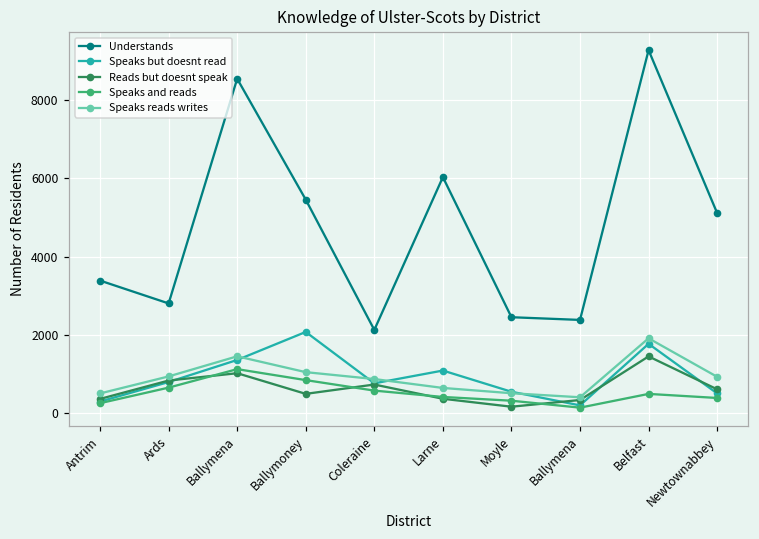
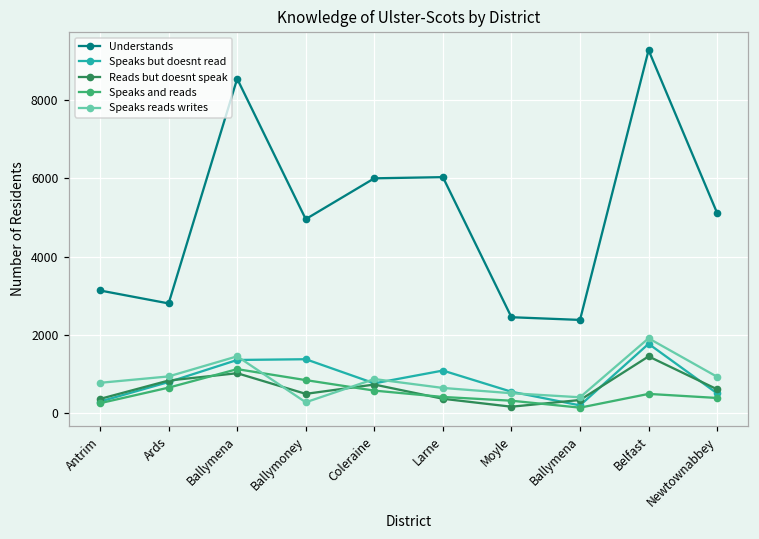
  {
    "Understands": {
-     "Antrim": 3400,
+     "Antrim": 3100,
      "Ards": 2800,
-     "Ballymoney": 5500,
-     "Coleraine": 2100,
+     "Ballymoney": 5000,
+     "Coleraine": 6000,
      "Larne": 6000,
      "Moyle": 2500,
      "Belfast": 9300,
      "Newtownabbey": 5100
    },
    "Speaks but doesnt read": {
-     "Ballymoney": 2100,
+     "Ballymoney": 1400,
      "Larne": 1100,
      "Belfast": 1800,
      "Newtownabbey": 500
    },
    "Speaks reads writes": {
-     "Antrim": 500,
+     "Antrim": 800,
      "Ards": 900,
-     "Ballymoney": 1100,
+     "Ballymoney": 300,
      "Coleraine": 900,
      "Larne": 700,
      "Belfast": 1900,
      "Newtownabbey": 900
    }
  }
